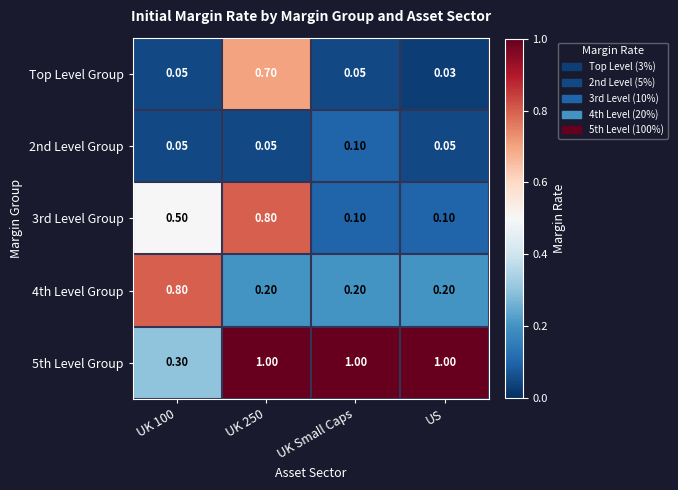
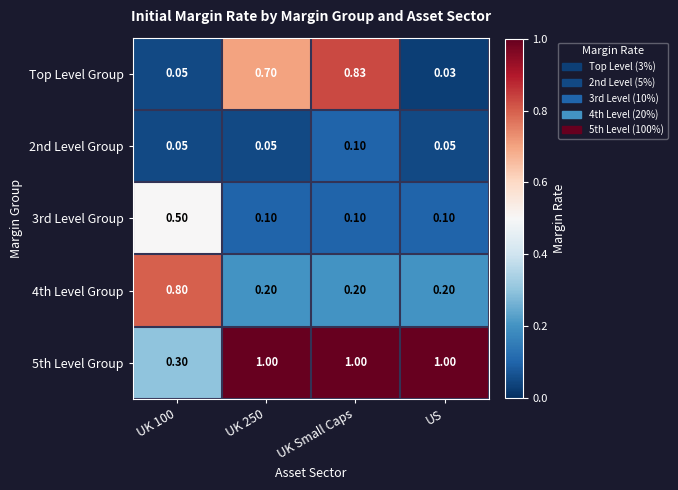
  {
    "Top Level Group": {
      "UK 100": 0.05,
      "UK 250": 0.70,
-     "UK Small Caps": 0.05,
+     "UK Small Caps": 0.83,
      "US": 0.03
    },
    "2nd Level Group": {
      "UK 100": 0.05,
      "UK 250": 0.05,
      "UK Small Caps": 0.10,
      "US": 0.05
    },
    "3rd Level Group": {
      "UK 100": 0.50,
-     "UK 250": 0.80,
+     "UK 250": 0.10,
      "UK Small Caps": 0.10,
      "US": 0.10
    },
    "4th Level Group": {
      "UK 100": 0.80,
      "UK 250": 0.20,
      "UK Small Caps": 0.20,
      "US": 0.20
    },
    "5th Level Group": {
      "UK 100": 0.30,
      "UK 250": 1.00,
      "UK Small Caps": 1.00,
      "US": 1.00
    }
  }
